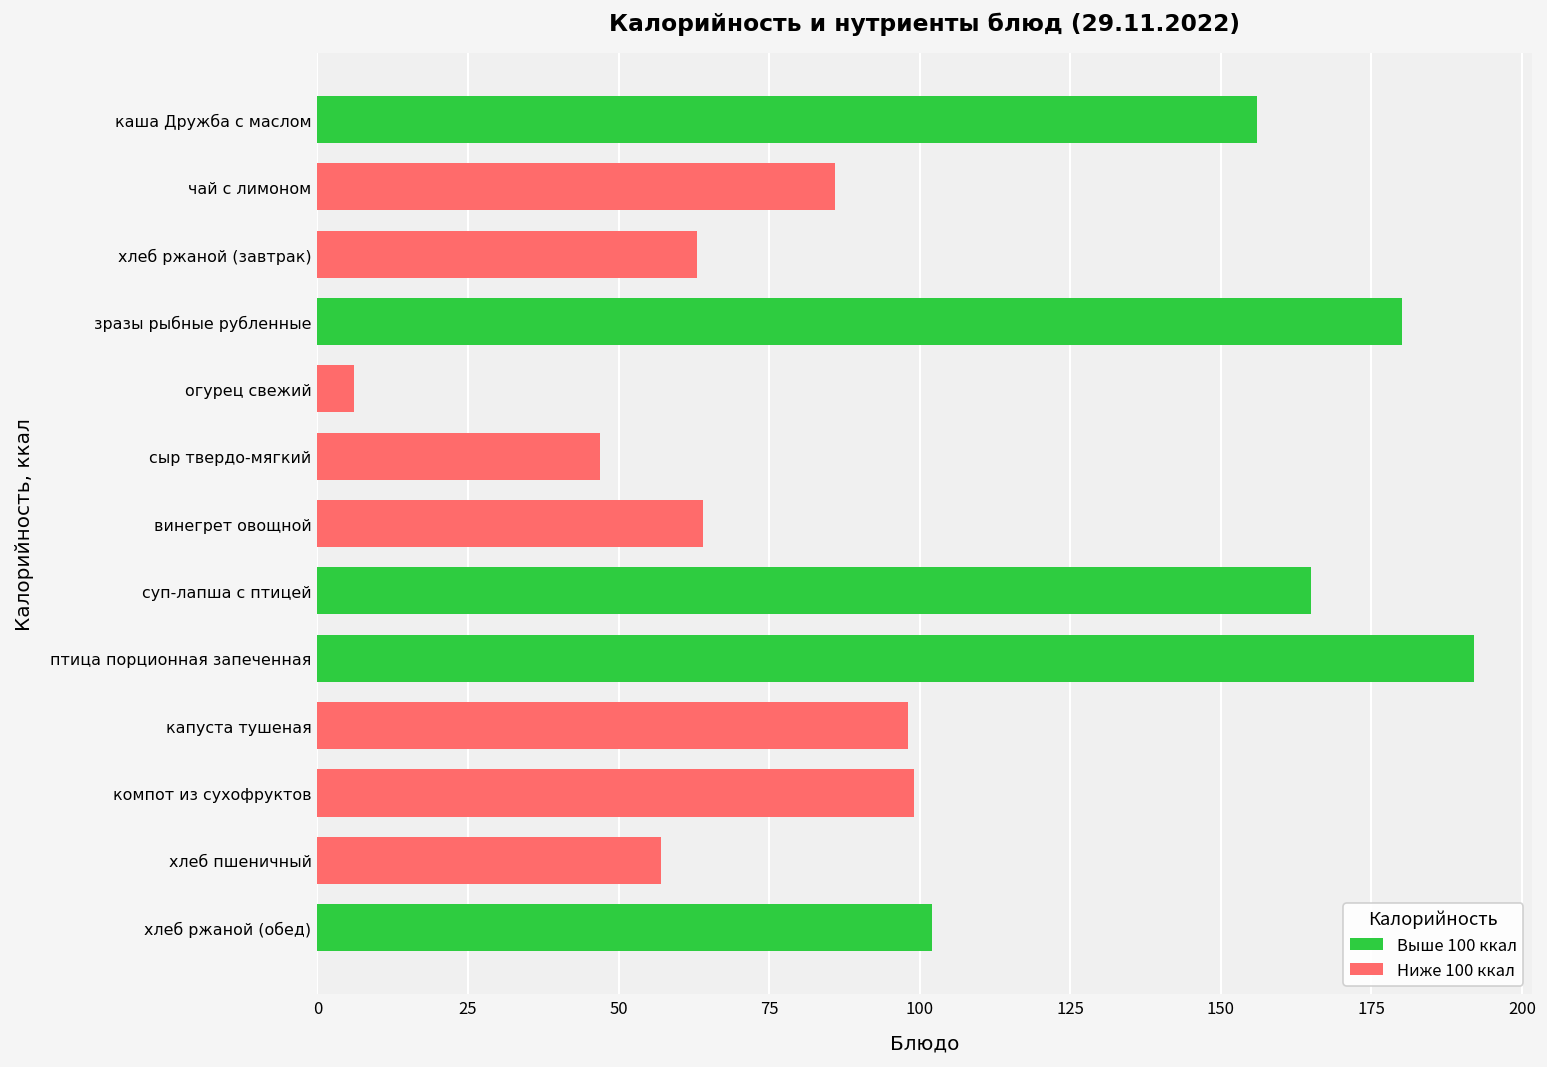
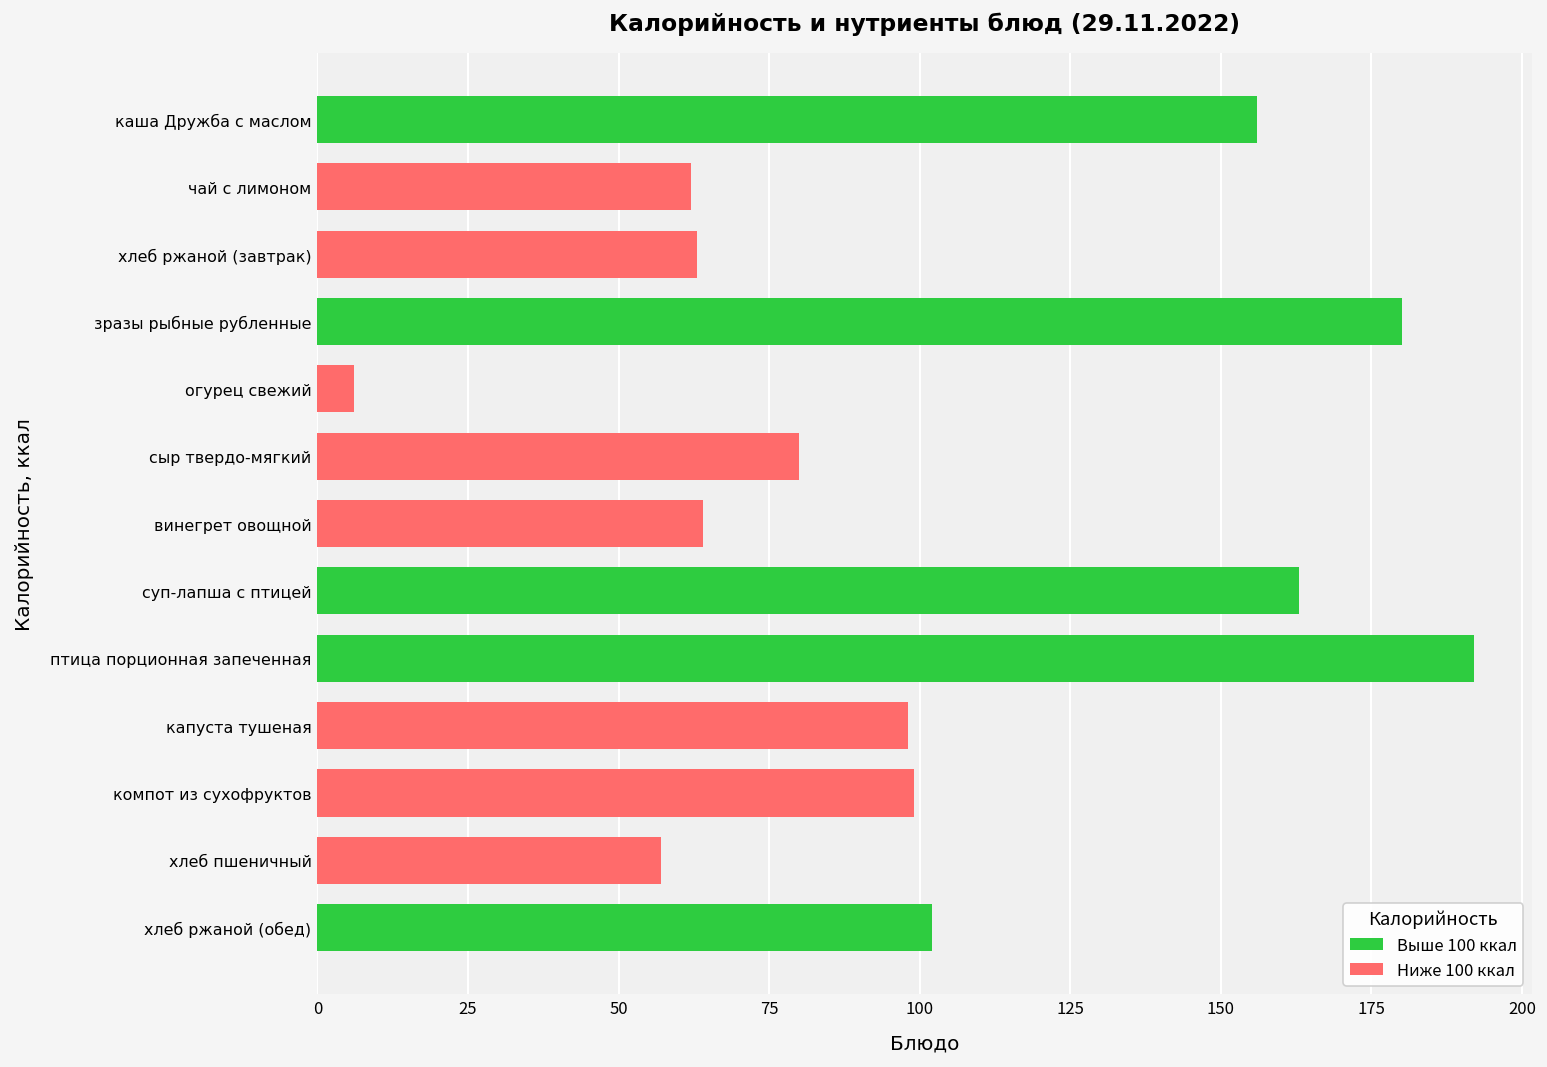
  {
    "Выше 100 ккал": {
      "каша Дружба с маслом": 156,
      "зразы рыбные рубленные": 180,
-     "суп-лапша с птицей": 165,
+     "суп-лапша с птицей": 163,
      "птица порционная запеченная": 192,
      "хлеб ржаной (обед)": 102
    },
    "Ниже 100 ккал": {
-     "чай с лимоном": 86,
+     "чай с лимоном": 62,
      "хлеб ржаной (завтрак)": 63,
      "огурец свежий": 6,
-     "сыр твердо-мягкий": 47,
+     "сыр твердо-мягкий": 80,
      "винегрет овощной": 64,
      "капуста тушеная": 98,
      "компот из сухофруктов": 99,
      "хлеб пшеничный": 57
    }
  }
